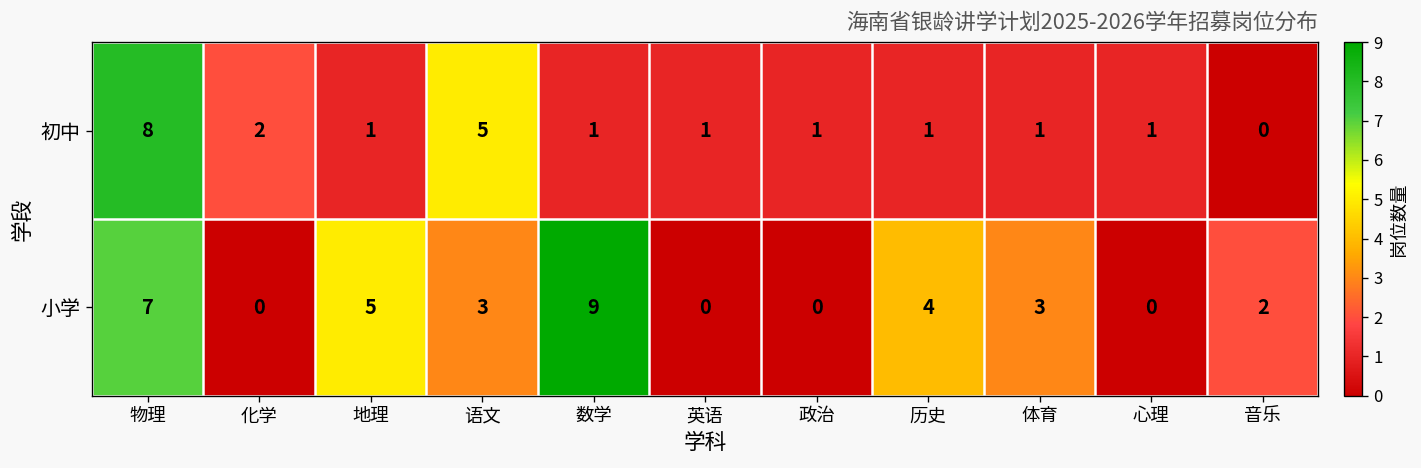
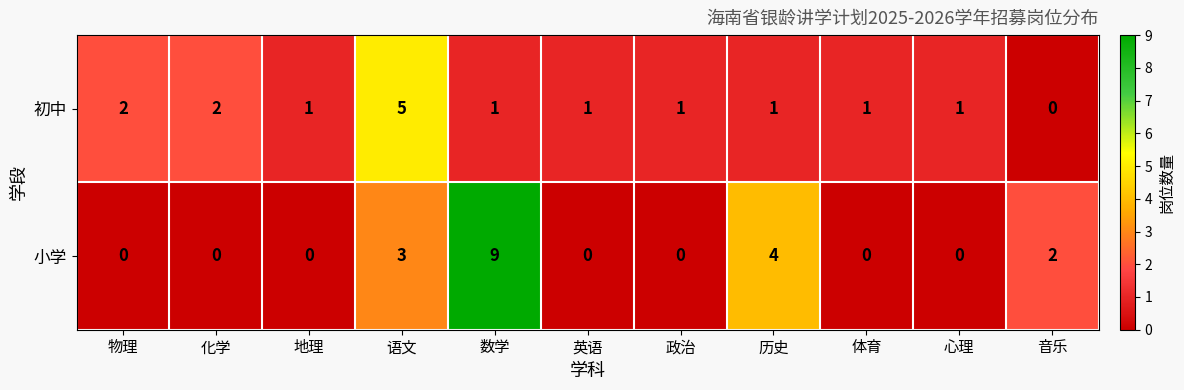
  {
    "初中": {
-     "物理": 8,
+     "物理": 2,
      "化学": 2,
      "地理": 1,
      "语文": 5,
      "数学": 1,
      "英语": 1,
      "政治": 1,
      "历史": 1,
      "体育": 1,
      "心理": 1,
      "音乐": 0
    },
    "小学": {
-     "物理": 7,
+     "物理": 0,
      "化学": 0,
-     "地理": 5,
+     "地理": 0,
      "语文": 3,
      "数学": 9,
      "英语": 0,
      "政治": 0,
      "历史": 4,
-     "体育": 3,
+     "体育": 0,
      "心理": 0,
      "音乐": 2
    }
  }
